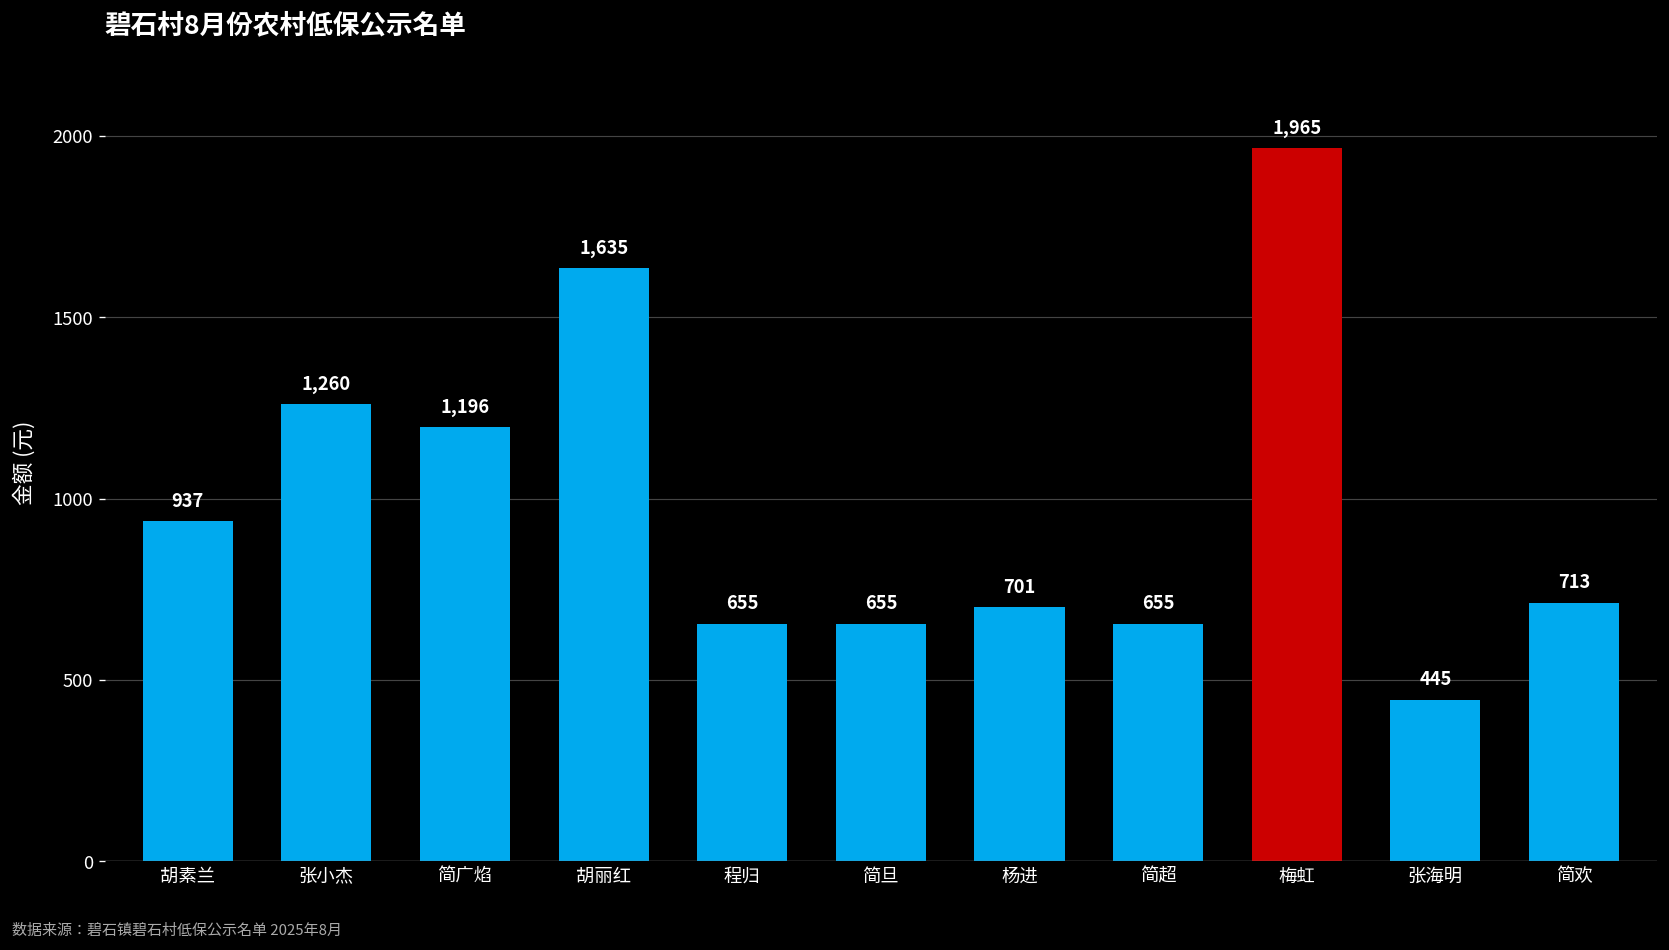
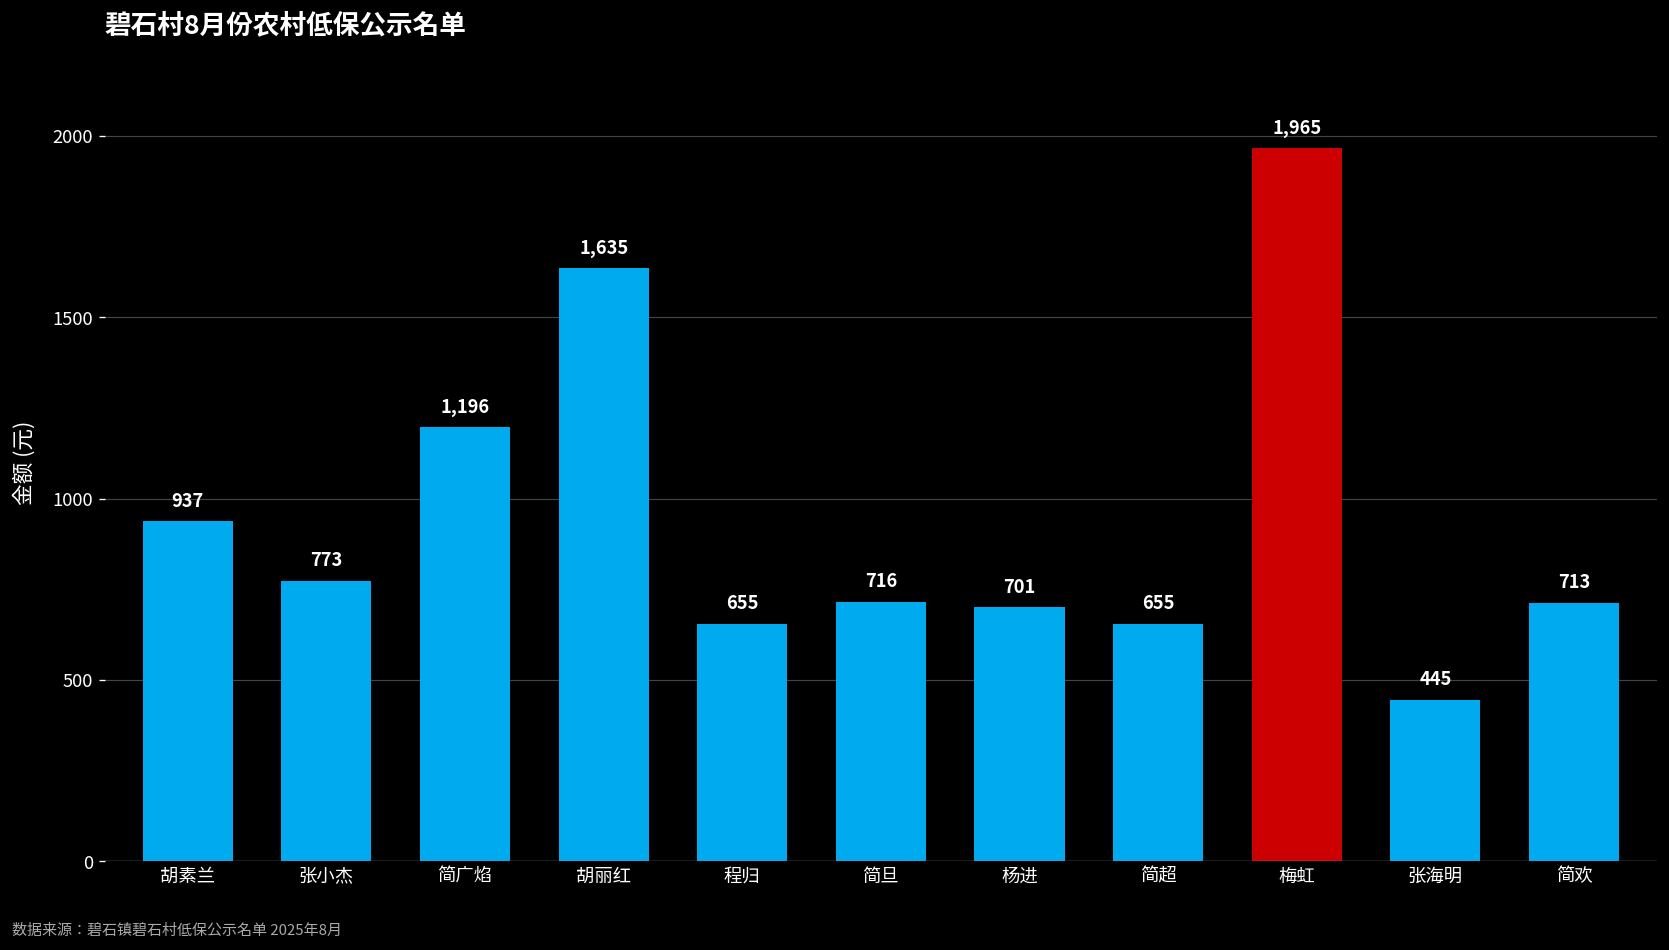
  {
    "胡素兰": "937",
-   "张小杰": "1,260",
+   "张小杰": "773",
    "简广焰": "1,196",
    "胡丽红": "1,635",
    "程归": "655",
-   "简旦": "655",
+   "简旦": "716",
    "杨进": "701",
    "简超": "655",
    "梅虹": "1,965",
    "张海明": "445",
    "简欢": "713"
  }
